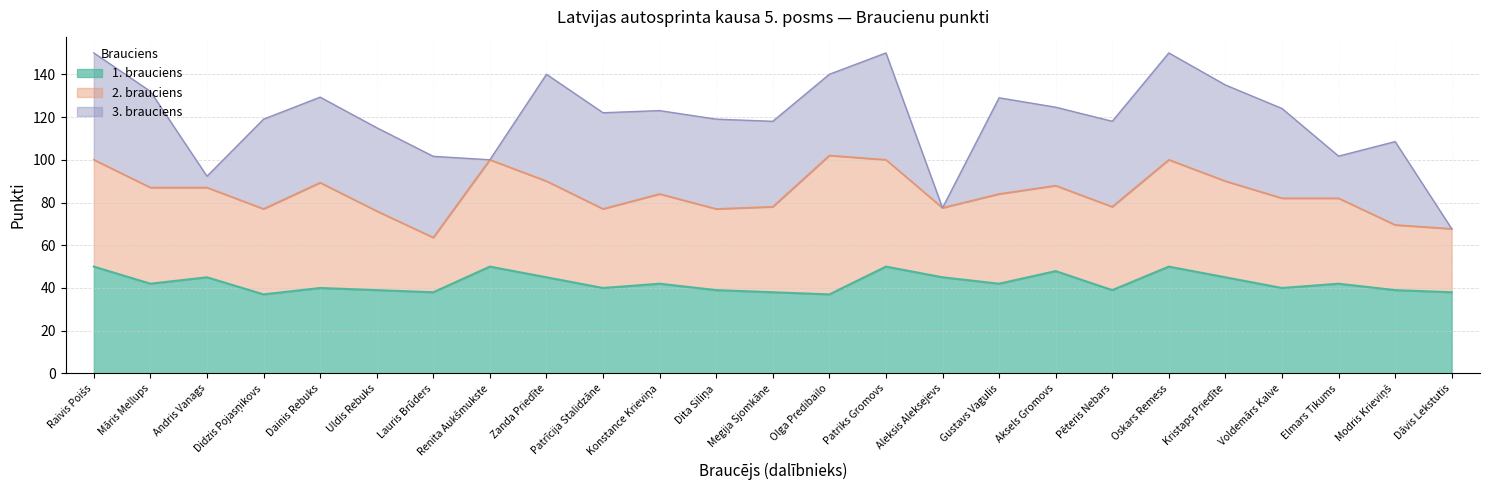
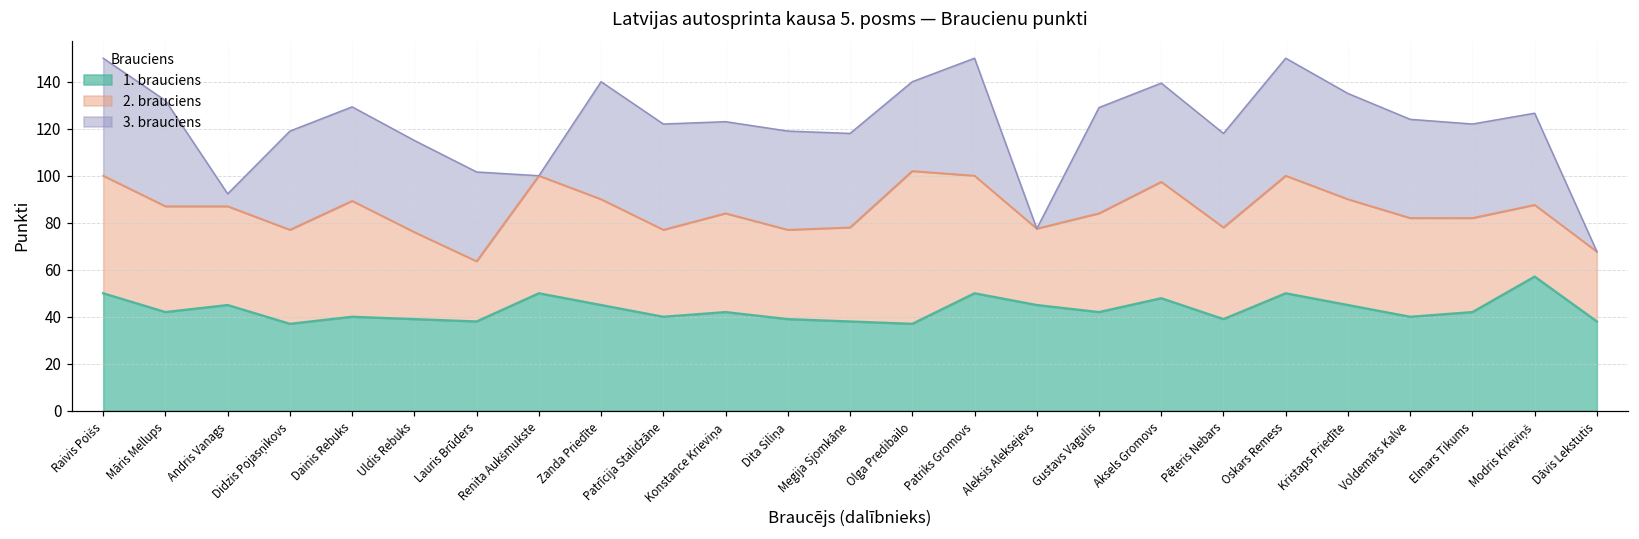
  {
    "1. brauciens": {
      "Raivis Poišs": 50,
      "Māris Mellups": 42,
      "Andris Vanags": 45,
      "Didzis Pojasņikovs": 37,
      "Dainis Rebuks": 40,
      "Uldis Rebuks": 39,
      "Lauris Brūders": 38,
      "Renita Aukšmukste": 50,
      "Zanda Priedīte": 45,
      "Patrīcija Stalidzāne": 40,
      "Konstance Krieviņa": 42,
      "Dita Siliņa": 39,
      "Megija Sjomkāne": 38,
      "Olga Predibailo": 37,
      "Patriks Gromovs": 50,
      "Aleksis Aleksejevs": 45,
      "Gustavs Vagulis": 42,
      "Aksels Gromovs": 48,
      "Pēteris Nebars": 39,
      "Oskars Remess": 50,
      "Kristaps Priedīte": 45,
      "Voldemārs Kalve": 40,
      "Elmars Tikums": 42,
-     "Modris Krieviņš": 39,
+     "Modris Krieviņš": 57,
      "Dāvis Lekstutis": 38
    },
    "2. brauciens": {
      "Raivis Poišs": 50,
      "Māris Mellups": 45,
      "Andris Vanags": 42,
      "Didzis Pojasņikovs": 40,
      "Dainis Rebuks": 49,
      "Uldis Rebuks": 37,
      "Lauris Brūders": 26,
      "Zanda Priedīte": 45,
      "Patrīcija Stalidzāne": 37,
      "Konstance Krieviņa": 42,
      "Dita Siliņa": 38,
      "Megija Sjomkāne": 40,
      "Olga Predibailo": 65,
      "Patriks Gromovs": 50,
      "Gustavs Vagulis": 42,
-     "Aksels Gromovs": 40,
+     "Aksels Gromovs": 50,
      "Pēteris Nebars": 39,
      "Oskars Remess": 50,
      "Kristaps Priedīte": 45,
      "Voldemārs Kalve": 42,
      "Elmars Tikums": 40,
      "Modris Krieviņš": 30
    },
    "3. brauciens": {
      "Raivis Poišs": 50,
      "Māris Mellups": 45,
      "Andris Vanags": 5,
      "Didzis Pojasņikovs": 42,
      "Dainis Rebuks": 40,
      "Uldis Rebuks": 39,
      "Lauris Brūders": 38,
      "Zanda Priedīte": 50,
      "Patrīcija Stalidzāne": 45,
      "Konstance Krieviņa": 39,
      "Dita Siliņa": 42,
      "Megija Sjomkāne": 40,
      "Olga Predibailo": 38,
      "Patriks Gromovs": 50,
      "Gustavs Vagulis": 45,
-     "Aksels Gromovs": 37,
+     "Aksels Gromovs": 42,
      "Pēteris Nebars": 40,
      "Oskars Remess": 50,
      "Kristaps Priedīte": 45,
      "Voldemārs Kalve": 42,
-     "Elmars Tikums": 20,
+     "Elmars Tikums": 40,
      "Modris Krieviņš": 39
    }
  }
